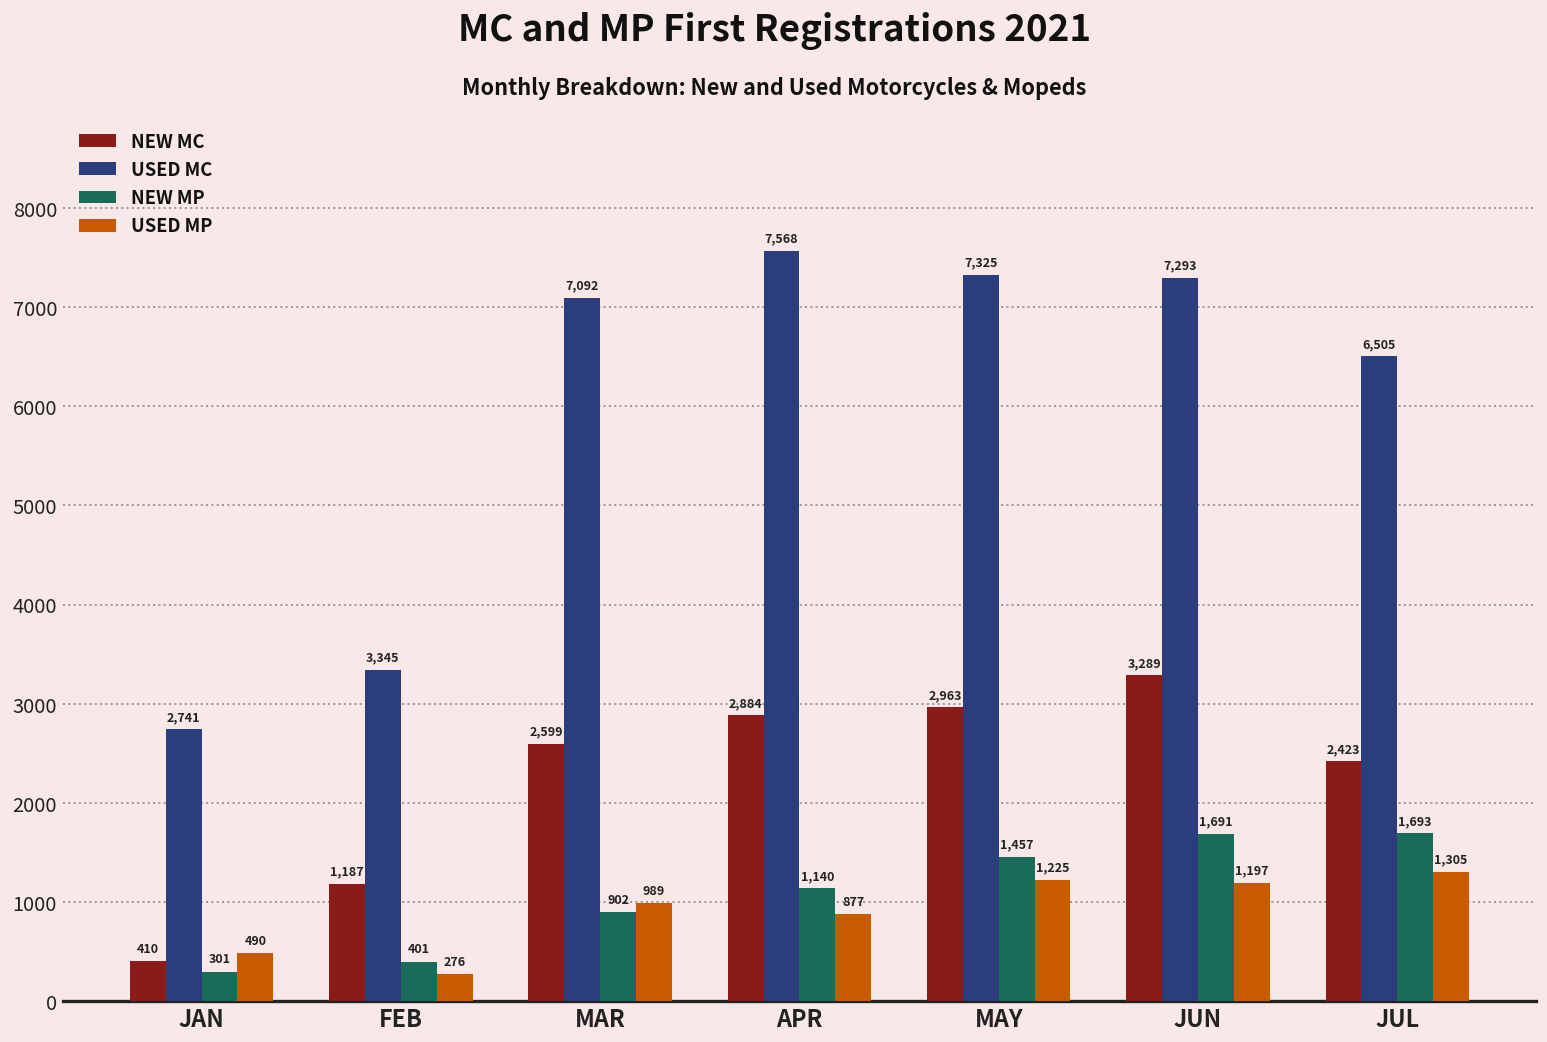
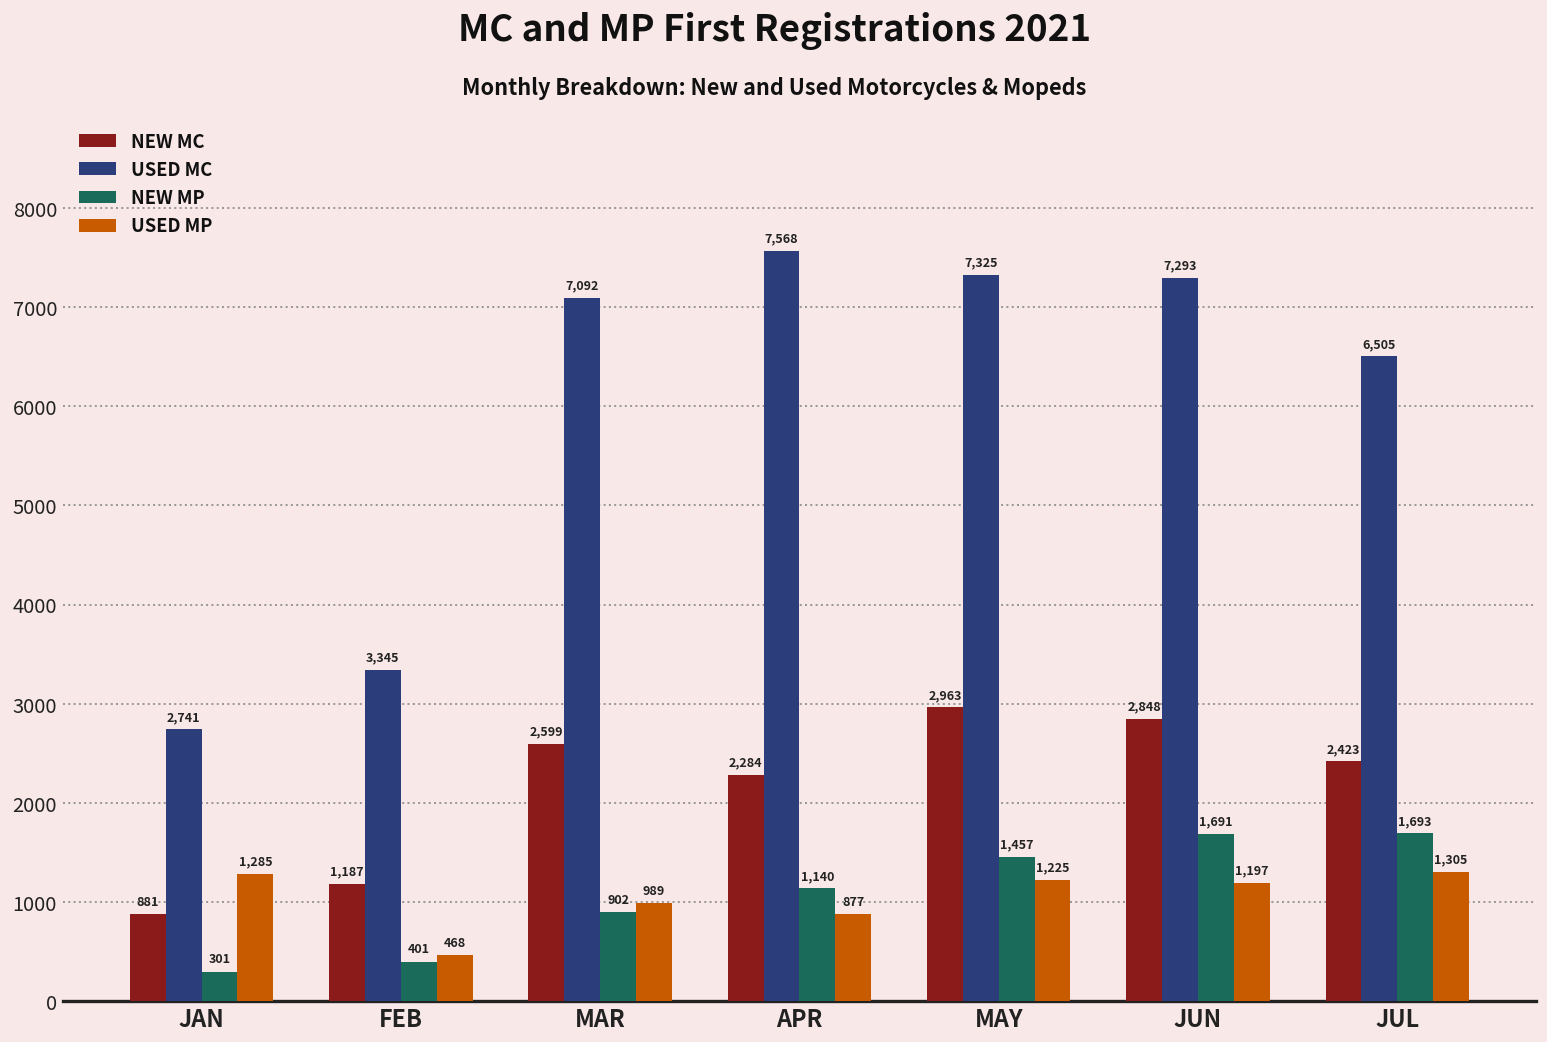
  {
    "NEW MC": {
-     "JAN": "410",
+     "JAN": "881",
      "FEB": "1,187",
      "MAR": "2,599",
-     "APR": "2,884",
+     "APR": "2,284",
      "MAY": "2,963",
-     "JUN": "3,289",
+     "JUN": "2,848",
      "JUL": "2,423"
    },
    "USED MP": {
-     "JAN": "490",
-     "FEB": "276",
+     "JAN": "1,285",
+     "FEB": "468",
      "MAR": "989",
      "APR": "877",
      "MAY": "1,225",
      "JUN": "1,197",
      "JUL": "1,305"
    }
  }
